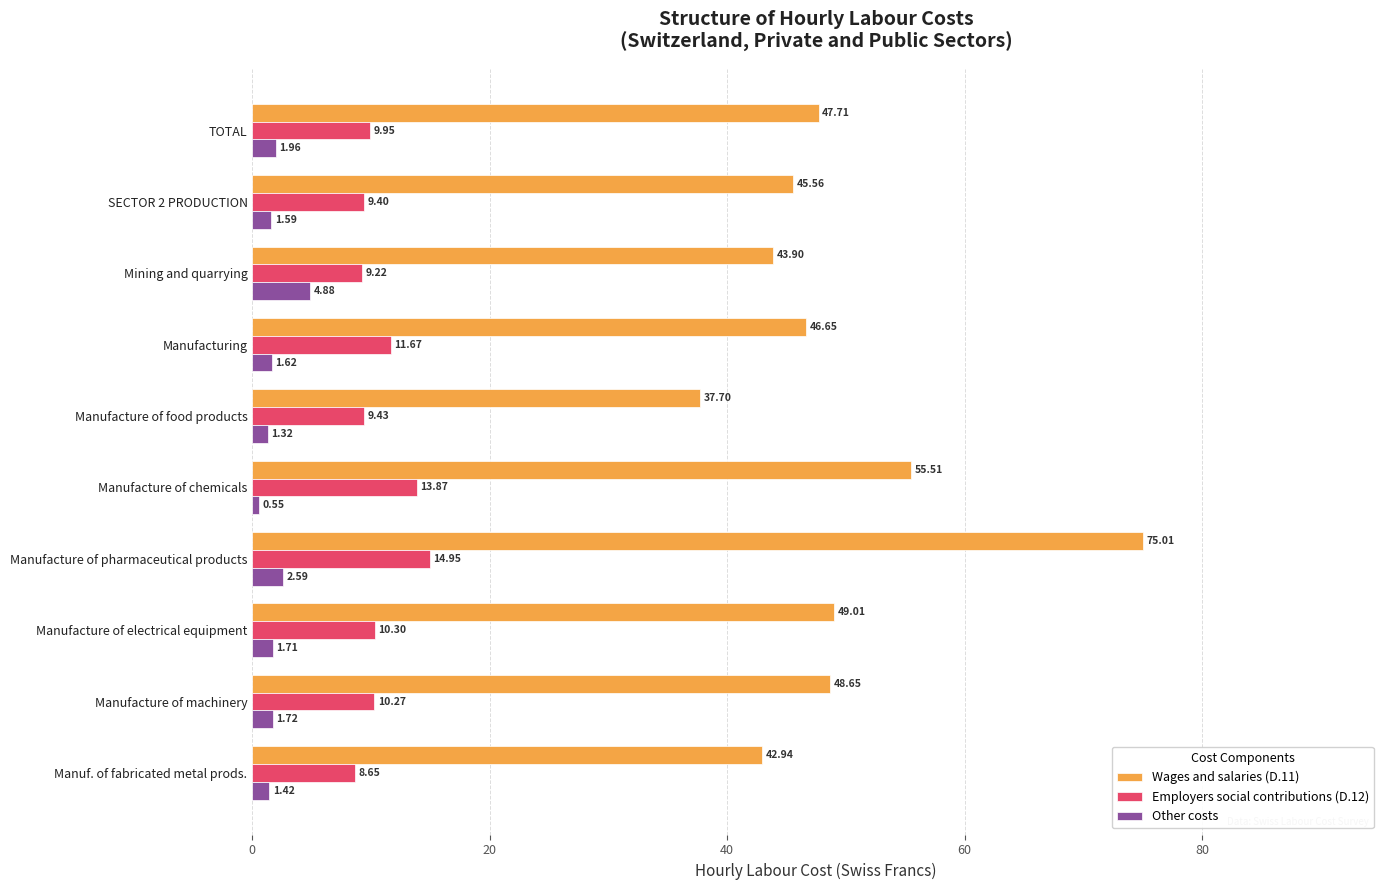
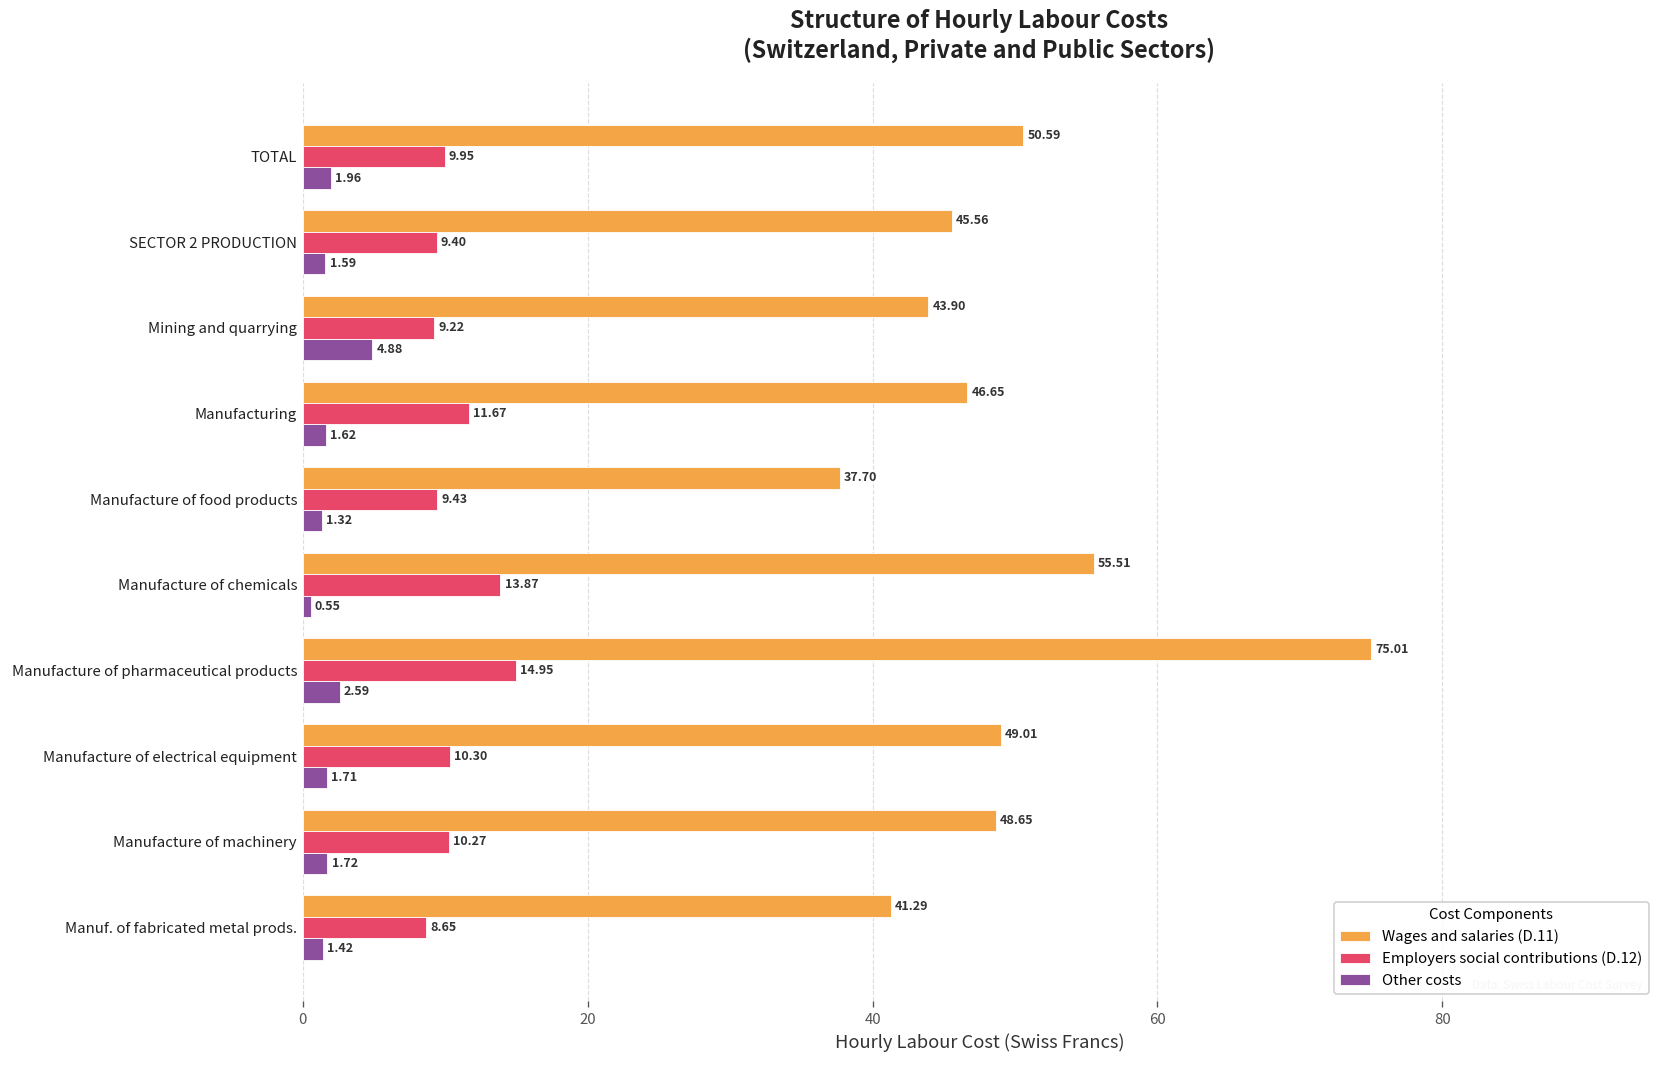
  {
    "Wages and salaries (D.11)": {
-     "TOTAL": 47.71,
+     "TOTAL": 50.59,
      "SECTOR 2 PRODUCTION": 45.56,
      "Mining and quarrying": 43.90,
      "Manufacturing": 46.65,
      "Manufacture of food products": 37.70,
      "Manufacture of chemicals": 55.51,
      "Manufacture of pharmaceutical products": 75.01,
      "Manufacture of electrical equipment": 49.01,
      "Manufacture of machinery": 48.65,
-     "Manuf. of fabricated metal prods.": 42.94
+     "Manuf. of fabricated metal prods.": 41.29
    },
    "Employers social contributions (D.12)": {
      "TOTAL": 9.95,
      "SECTOR 2 PRODUCTION": 9.40,
      "Mining and quarrying": 9.22,
      "Manufacturing": 11.67,
      "Manufacture of food products": 9.43,
      "Manufacture of chemicals": 13.87,
      "Manufacture of pharmaceutical products": 14.95,
      "Manufacture of electrical equipment": 10.30,
      "Manufacture of machinery": 10.27,
      "Manuf. of fabricated metal prods.": 8.65
    },
    "Other costs": {
      "TOTAL": 1.96,
      "SECTOR 2 PRODUCTION": 1.59,
      "Mining and quarrying": 4.88,
      "Manufacturing": 1.62,
      "Manufacture of food products": 1.32,
      "Manufacture of chemicals": 0.55,
      "Manufacture of pharmaceutical products": 2.59,
      "Manufacture of electrical equipment": 1.71,
      "Manufacture of machinery": 1.72,
      "Manuf. of fabricated metal prods.": 1.42
    }
  }
